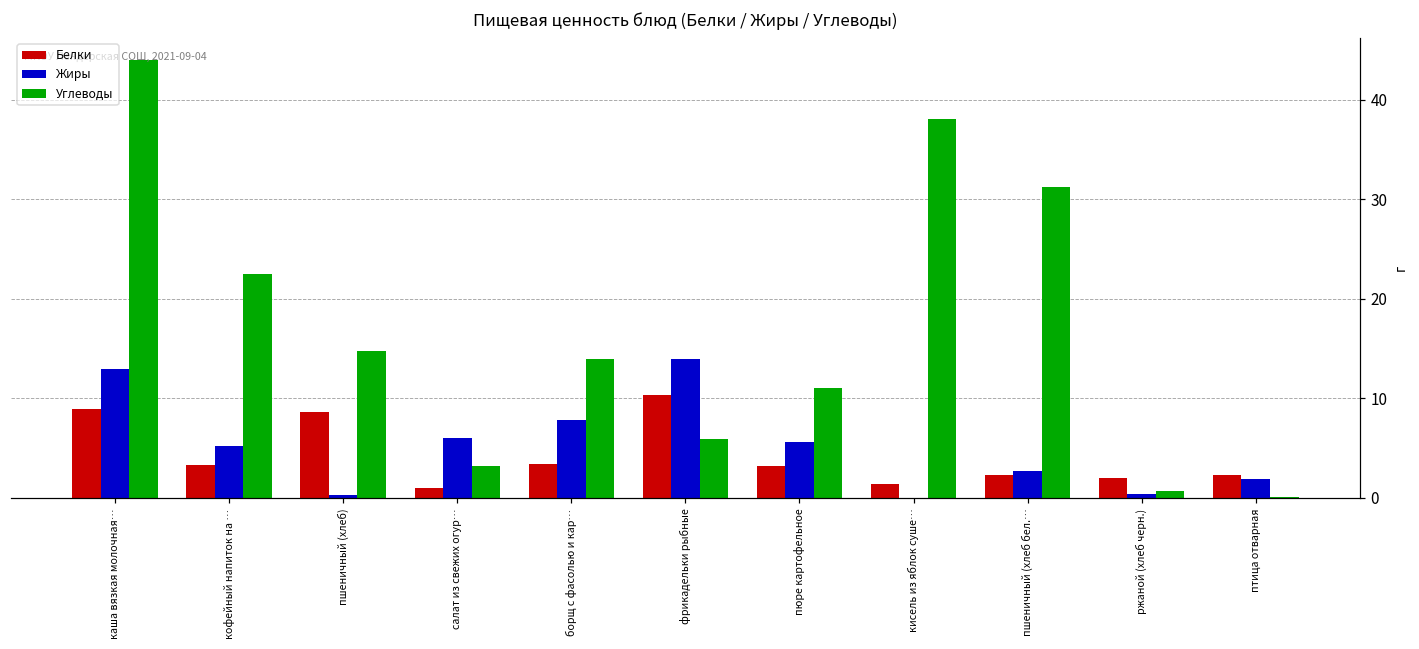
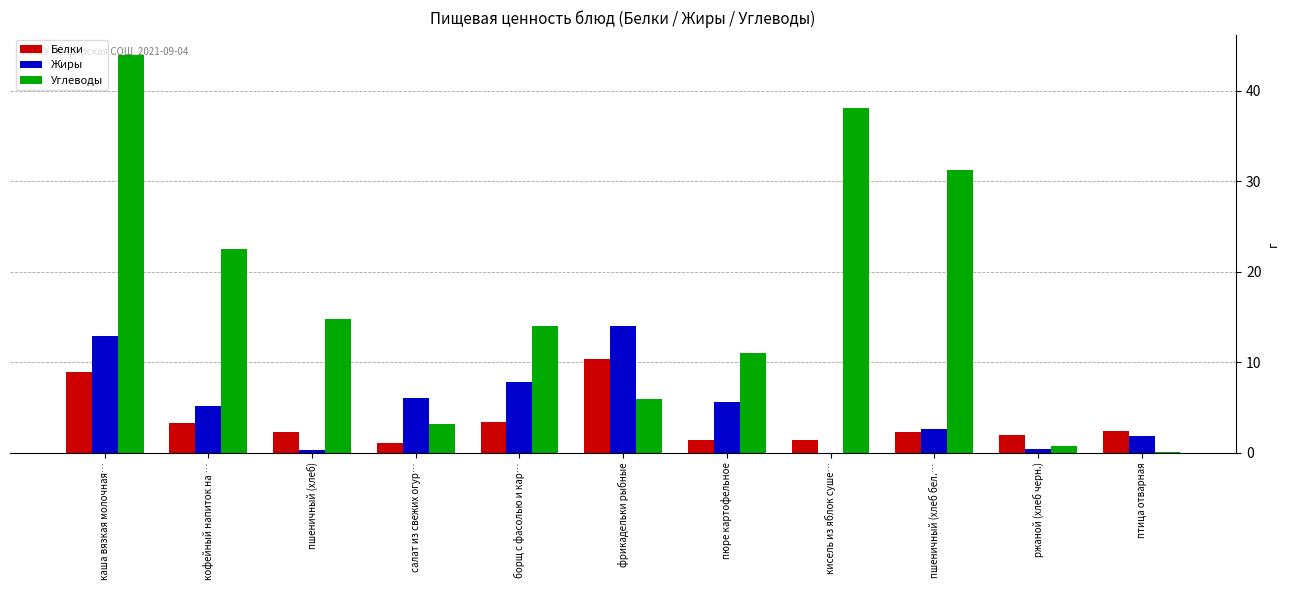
  {
    "Белки": {
      "каша вязкая молочная…": 9,
      "кофейный напиток на …": 3,
-     "пшеничный (хлеб)": 9,
+     "пшеничный (хлеб)": 2,
      "салат из свежих огур…": 1,
      "борщ с фасолью и кар…": 3,
      "фрикадельки рыбные": 10,
-     "пюре картофельное": 3,
+     "пюре картофельное": 1,
      "кисель из яблок суше…": 1,
      "пшеничный (хлеб бел.…": 2,
      "ржаной (хлеб черн.)": 2,
      "птица отварная": 2
    },
    "Жиры": {
      "каша вязкая молочная…": 13,
      "кофейный напиток на …": 5,
      "салат из свежих огур…": 6,
      "борщ с фасолью и кар…": 8,
      "фрикадельки рыбные": 14,
      "пюре картофельное": 6,
      "кисель из яблок суше…": 0,
      "пшеничный (хлеб бел.…": 3,
      "ржаной (хлеб черн.)": 0,
      "птица отварная": 2
    },
    "Углеводы": {
      "кофейный напиток на …": 23,
      "пшеничный (хлеб)": 15,
      "салат из свежих огур…": 3,
      "борщ с фасолью и кар…": 14,
      "фрикадельки рыбные": 6,
      "пюре картофельное": 11,
      "кисель из яблок суше…": 38,
      "пшеничный (хлеб бел.…": 31,
      "ржаной (хлеб черн.)": 1
    }
  }
